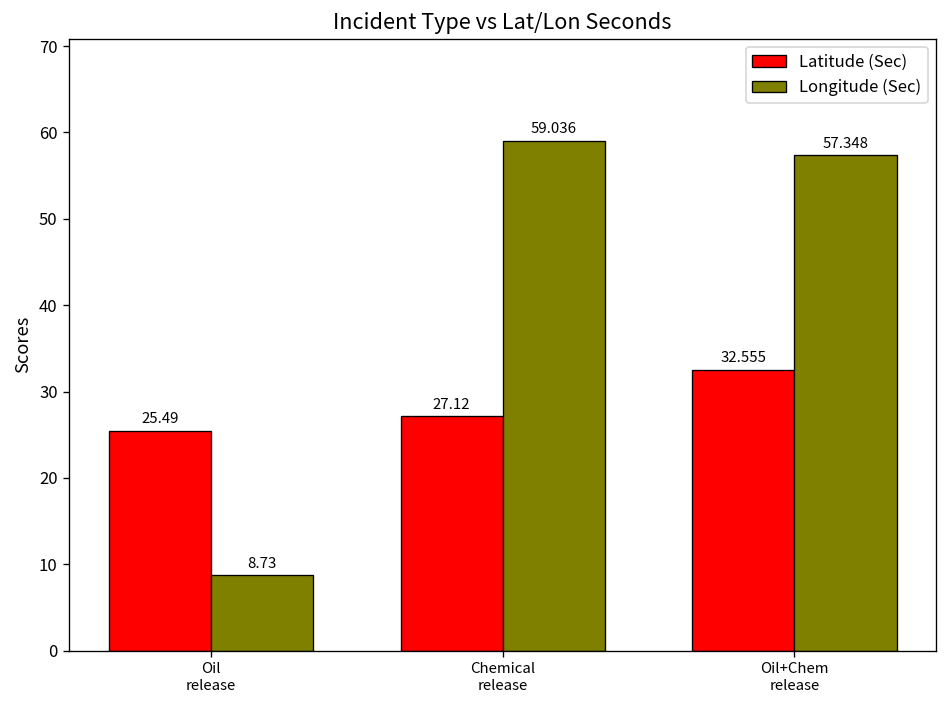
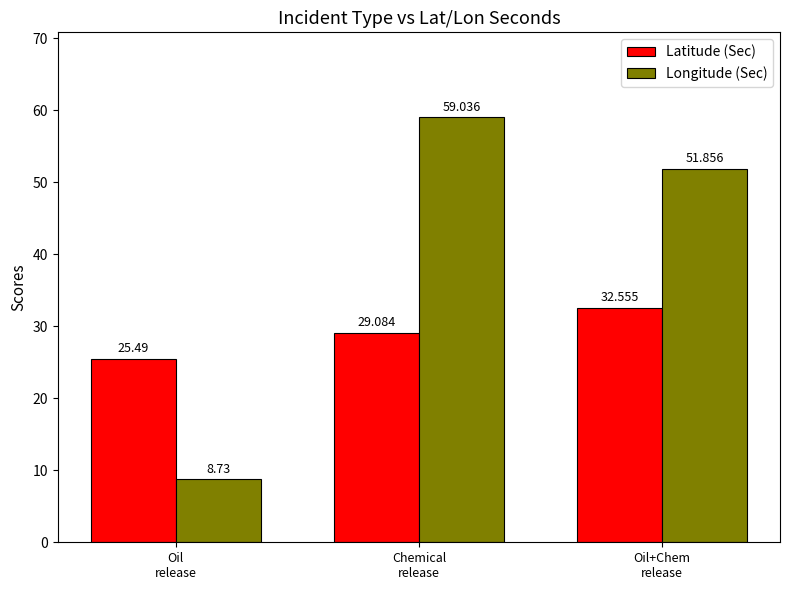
  {
    "Latitude (Sec)": {
      "Oil release": 25.49,
-     "Chemical release": 27.12,
+     "Chemical release": 29.084,
      "Oil+Chem release": 32.555
    },
    "Longitude (Sec)": {
      "Oil release": 8.73,
      "Chemical release": 59.036,
-     "Oil+Chem release": 57.348
+     "Oil+Chem release": 51.856
    }
  }
